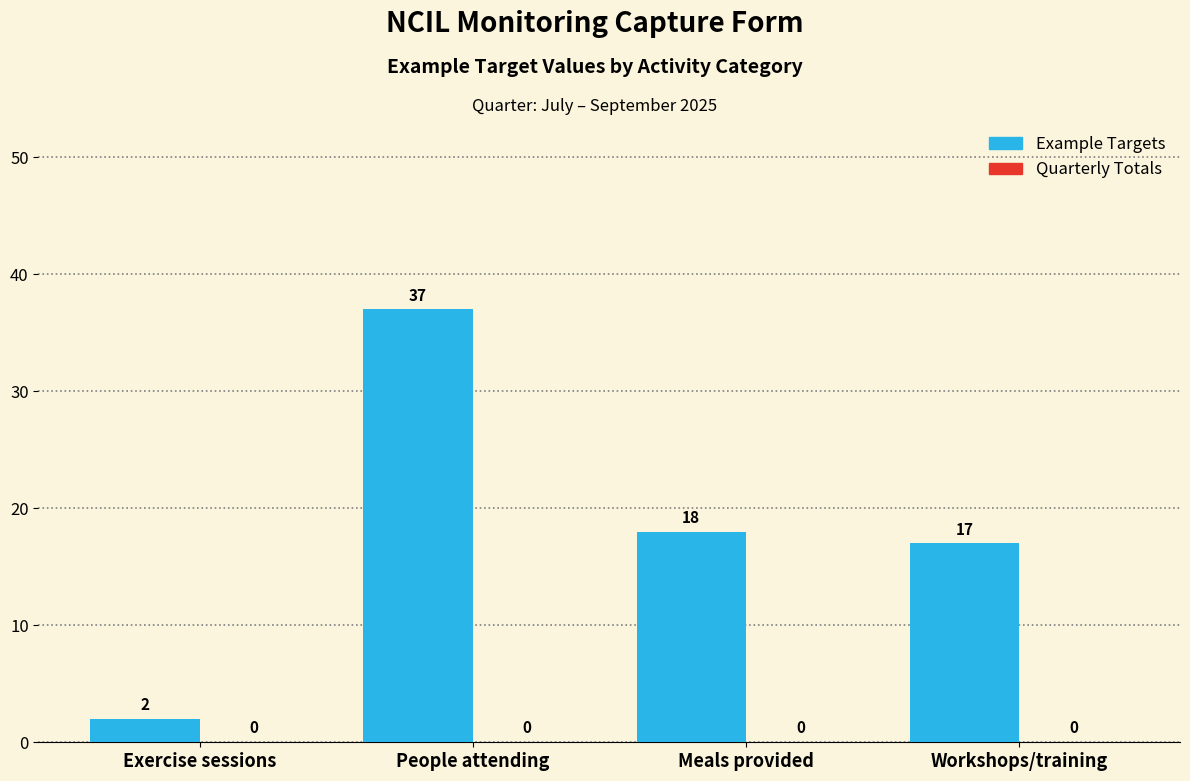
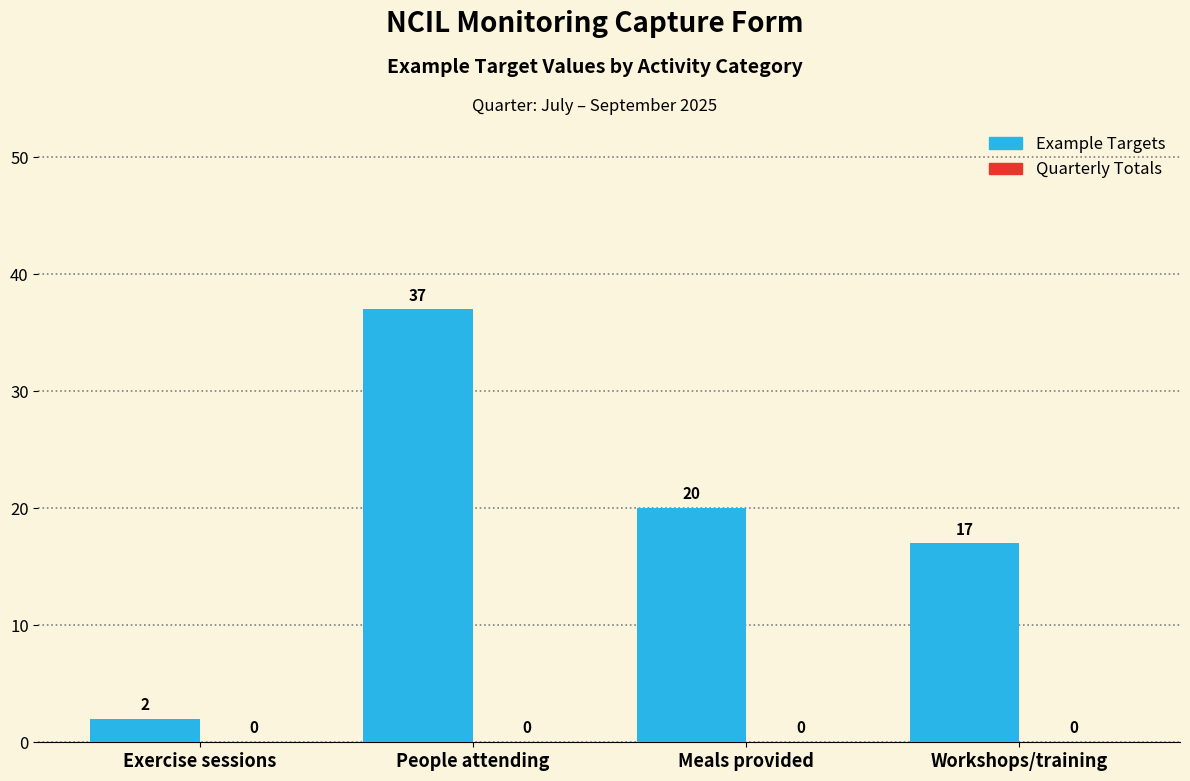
  {
    "Example Targets": {
      "Exercise sessions": 2,
      "People attending": 37,
-     "Meals provided": 18,
+     "Meals provided": 20,
      "Workshops/training": 17
    },
    "Quarterly Totals": {
      "Exercise sessions": 0,
      "People attending": 0,
      "Meals provided": 0,
      "Workshops/training": 0
    }
  }
